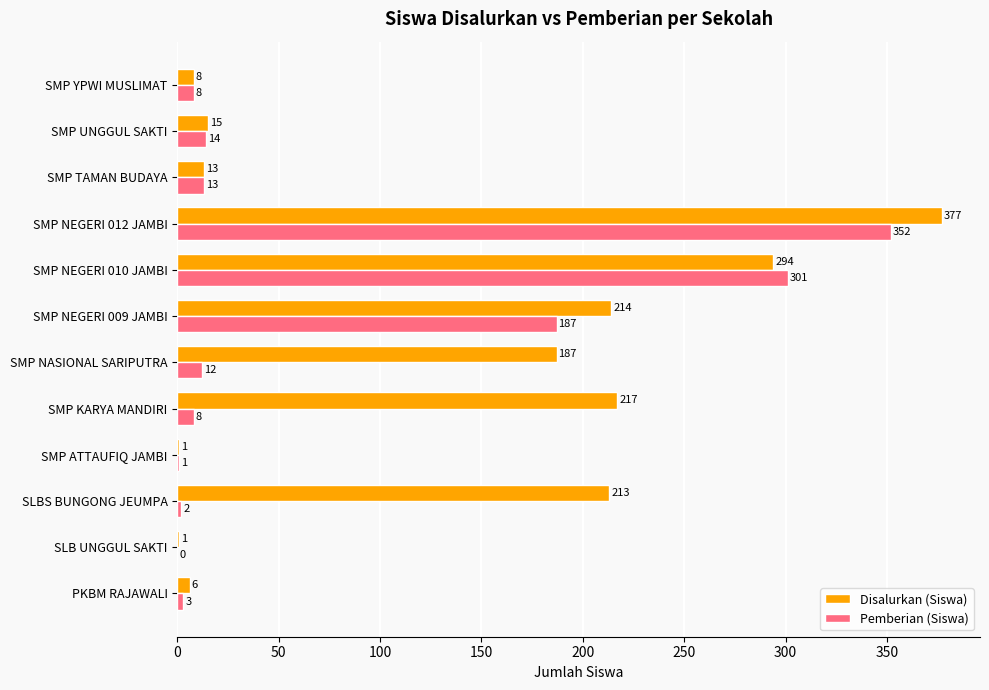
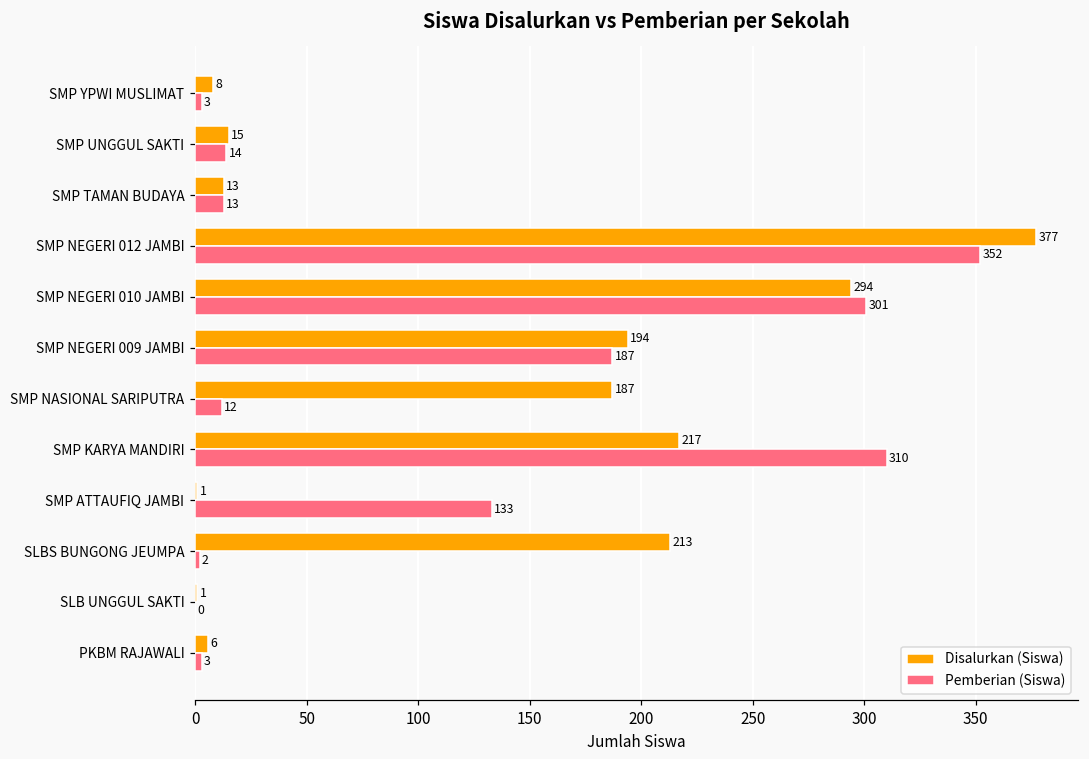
  {
    "Disalurkan (Siswa)": {
      "SMP YPWI MUSLIMAT": 8,
      "SMP UNGGUL SAKTI": 15,
      "SMP TAMAN BUDAYA": 13,
      "SMP NEGERI 012 JAMBI": 377,
      "SMP NEGERI 010 JAMBI": 294,
-     "SMP NEGERI 009 JAMBI": 214,
+     "SMP NEGERI 009 JAMBI": 194,
      "SMP NASIONAL SARIPUTRA": 187,
      "SMP KARYA MANDIRI": 217,
      "SMP ATTAUFIQ JAMBI": 1,
      "SLBS BUNGONG JEUMPA": 213,
      "SLB UNGGUL SAKTI": 1,
      "PKBM RAJAWALI": 6
    },
    "Pemberian (Siswa)": {
-     "SMP YPWI MUSLIMAT": 8,
+     "SMP YPWI MUSLIMAT": 3,
      "SMP UNGGUL SAKTI": 14,
      "SMP TAMAN BUDAYA": 13,
      "SMP NEGERI 012 JAMBI": 352,
      "SMP NEGERI 010 JAMBI": 301,
      "SMP NEGERI 009 JAMBI": 187,
      "SMP NASIONAL SARIPUTRA": 12,
-     "SMP KARYA MANDIRI": 8,
-     "SMP ATTAUFIQ JAMBI": 1,
+     "SMP KARYA MANDIRI": 310,
+     "SMP ATTAUFIQ JAMBI": 133,
      "SLBS BUNGONG JEUMPA": 2,
      "SLB UNGGUL SAKTI": 0,
      "PKBM RAJAWALI": 3
    }
  }
